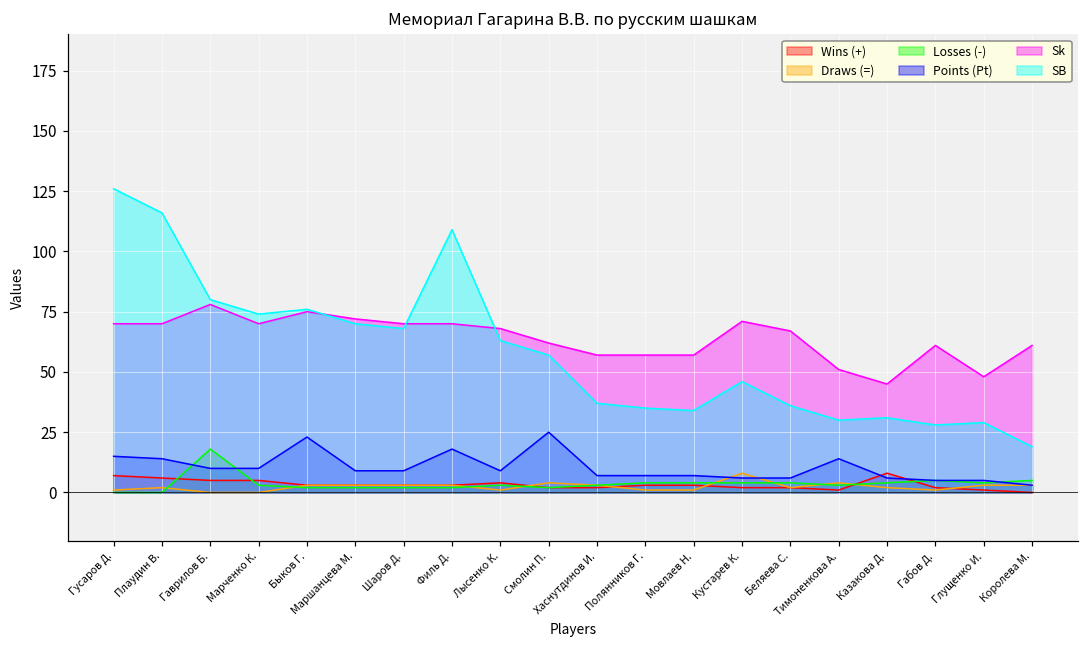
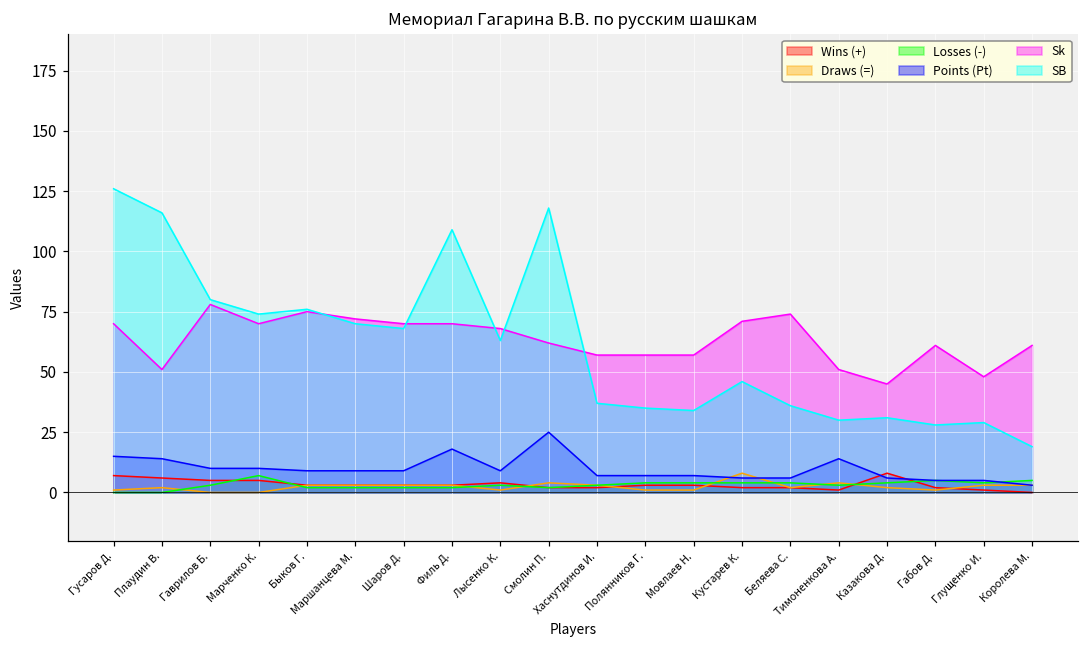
  {
    "Wins (+)": {
      "Гусаров Д.": 7,
      "Плаудин В.": 6,
      "Гаврилов Б.": 5,
      "Марченко К.": 5,
      "Кустарев К.": 2,
      "Тимоненкова А.": 1,
      "Казакова Д.": 8,
      "Глущенко И.": 1,
      "Королева М.": 0
    },
    "Draws (=)": {
      "Плаудин В.": 2,
      "Гаврилов Б.": 0,
      "Марченко К.": 0,
      "Лысенко К.": 1,
      "Смолин П.": 4,
      "Полянников Г.": 1,
      "Мовлаев Н.": 1,
      "Кустарев К.": 8,
      "Казакова Д.": 2
    },
    "Losses (-)": {
      "Плаудин В.": 0,
-     "Гаврилов Б.": 18,
-     "Марченко К.": 3,
+     "Гаврилов Б.": 3,
+     "Марченко К.": 7,
      "Кустарев К.": 4,
      "Беляева С.": 4,
      "Казакова Д.": 4,
      "Королева М.": 5
    },
    "Points (Pt)": {
      "Гусаров Д.": 15,
      "Плаудин В.": 14,
      "Гаврилов Б.": 10,
      "Марченко К.": 10,
-     "Быков Г.": 23,
+     "Быков Г.": 9,
      "Маршанцева М.": 9,
      "Шаров Д.": 9,
      "Филь Д.": 18,
      "Лысенко К.": 9,
      "Смолин П.": 25,
      "Хаснутдинов И.": 7,
      "Полянников Г.": 7,
      "Мовлаев Н.": 7,
      "Кустарев К.": 6,
      "Беляева С.": 6,
      "Тимоненкова А.": 14,
      "Казакова Д.": 6
    },
    "Sk": {
      "Гусаров Д.": 70,
-     "Плаудин В.": 70,
+     "Плаудин В.": 51,
      "Гаврилов Б.": 78,
      "Марченко К.": 70,
      "Маршанцева М.": 72,
      "Шаров Д.": 70,
      "Филь Д.": 70,
      "Лысенко К.": 68,
      "Смолин П.": 62,
      "Хаснутдинов И.": 57,
      "Полянников Г.": 57,
      "Мовлаев Н.": 57,
      "Кустарев К.": 71,
-     "Беляева С.": 67,
+     "Беляева С.": 74,
      "Тимоненкова А.": 51,
      "Казакова Д.": 45,
      "Габов Д.": 61,
      "Глущенко И.": 48,
      "Королева М.": 61
    },
    "SB": {
      "Гусаров Д.": 126,
      "Плаудин В.": 116,
      "Гаврилов Б.": 80,
      "Марченко К.": 74,
      "Маршанцева М.": 70,
      "Шаров Д.": 68,
      "Филь Д.": 109,
      "Лысенко К.": 63,
-     "Смолин П.": 57,
+     "Смолин П.": 118,
      "Хаснутдинов И.": 37,
      "Полянников Г.": 35,
      "Мовлаев Н.": 34,
      "Кустарев К.": 46,
      "Беляева С.": 36,
      "Тимоненкова А.": 30,
      "Казакова Д.": 31,
      "Габов Д.": 28,
      "Глущенко И.": 29,
      "Королева М.": 19
    }
  }
